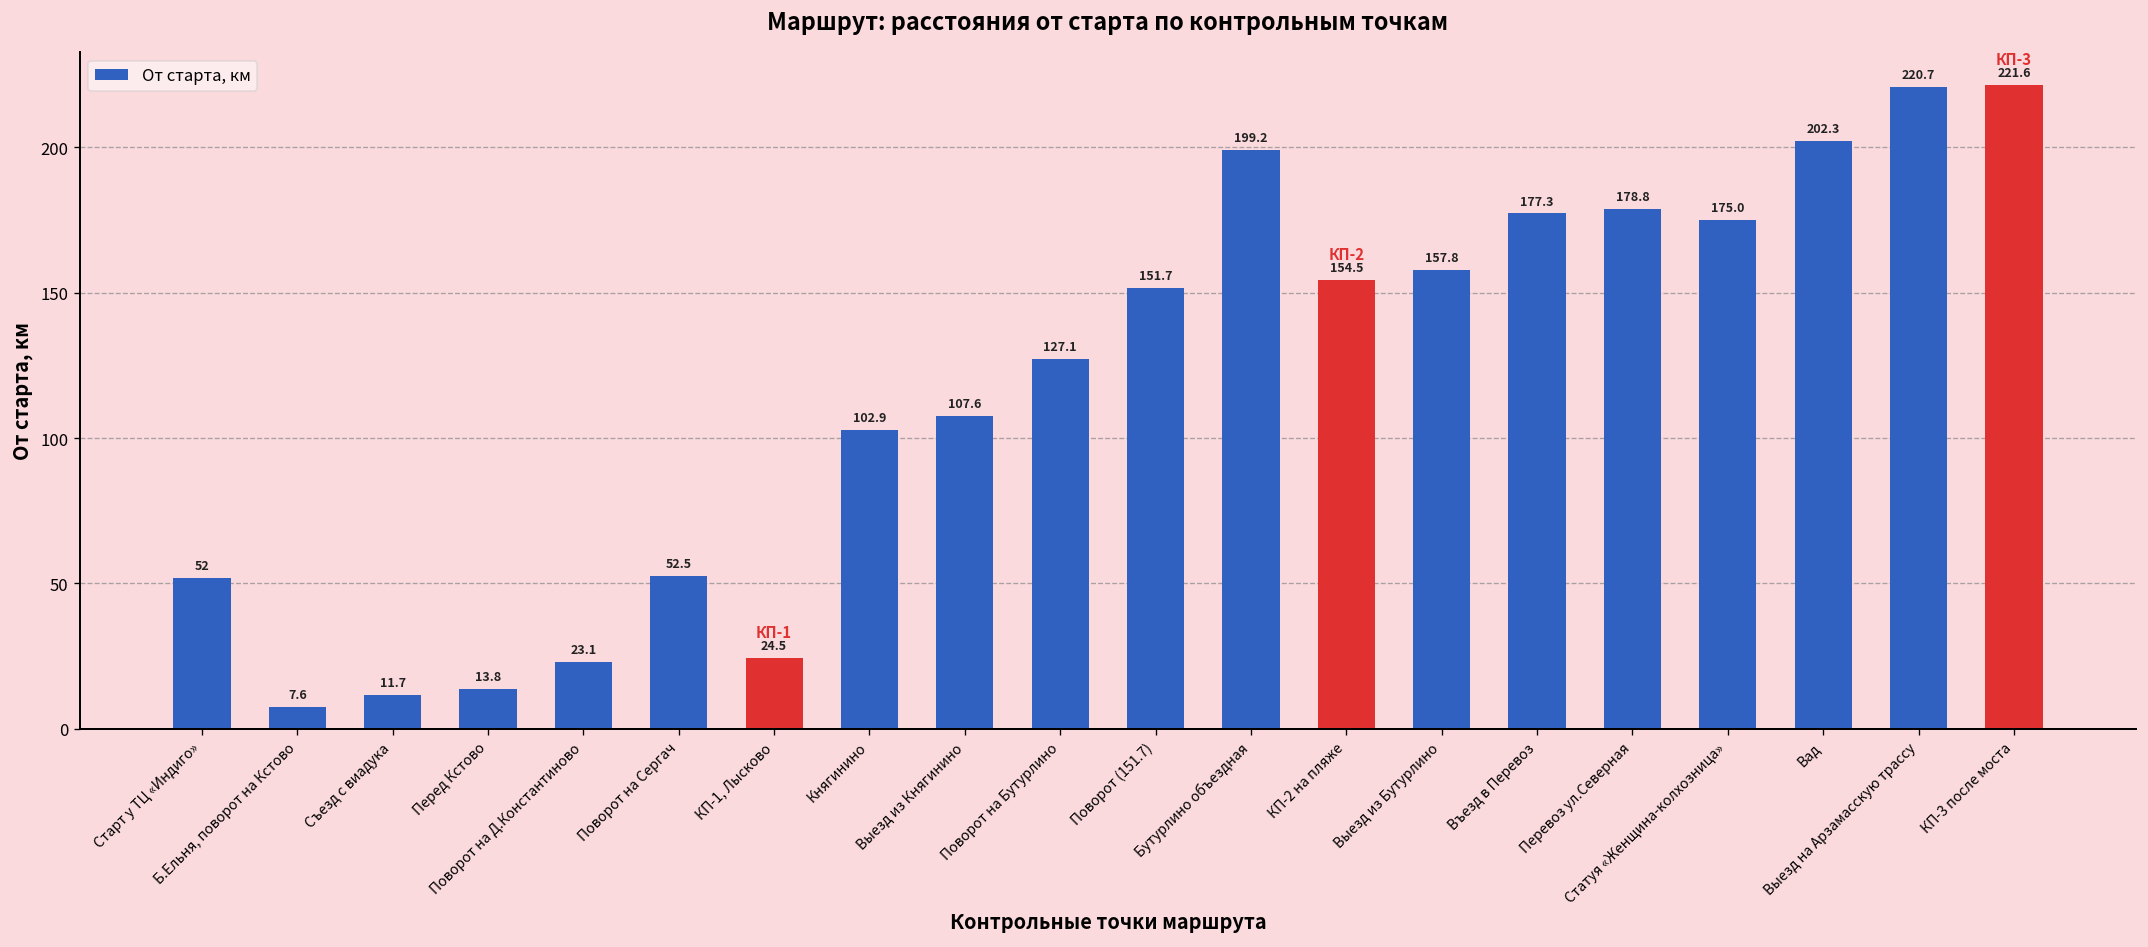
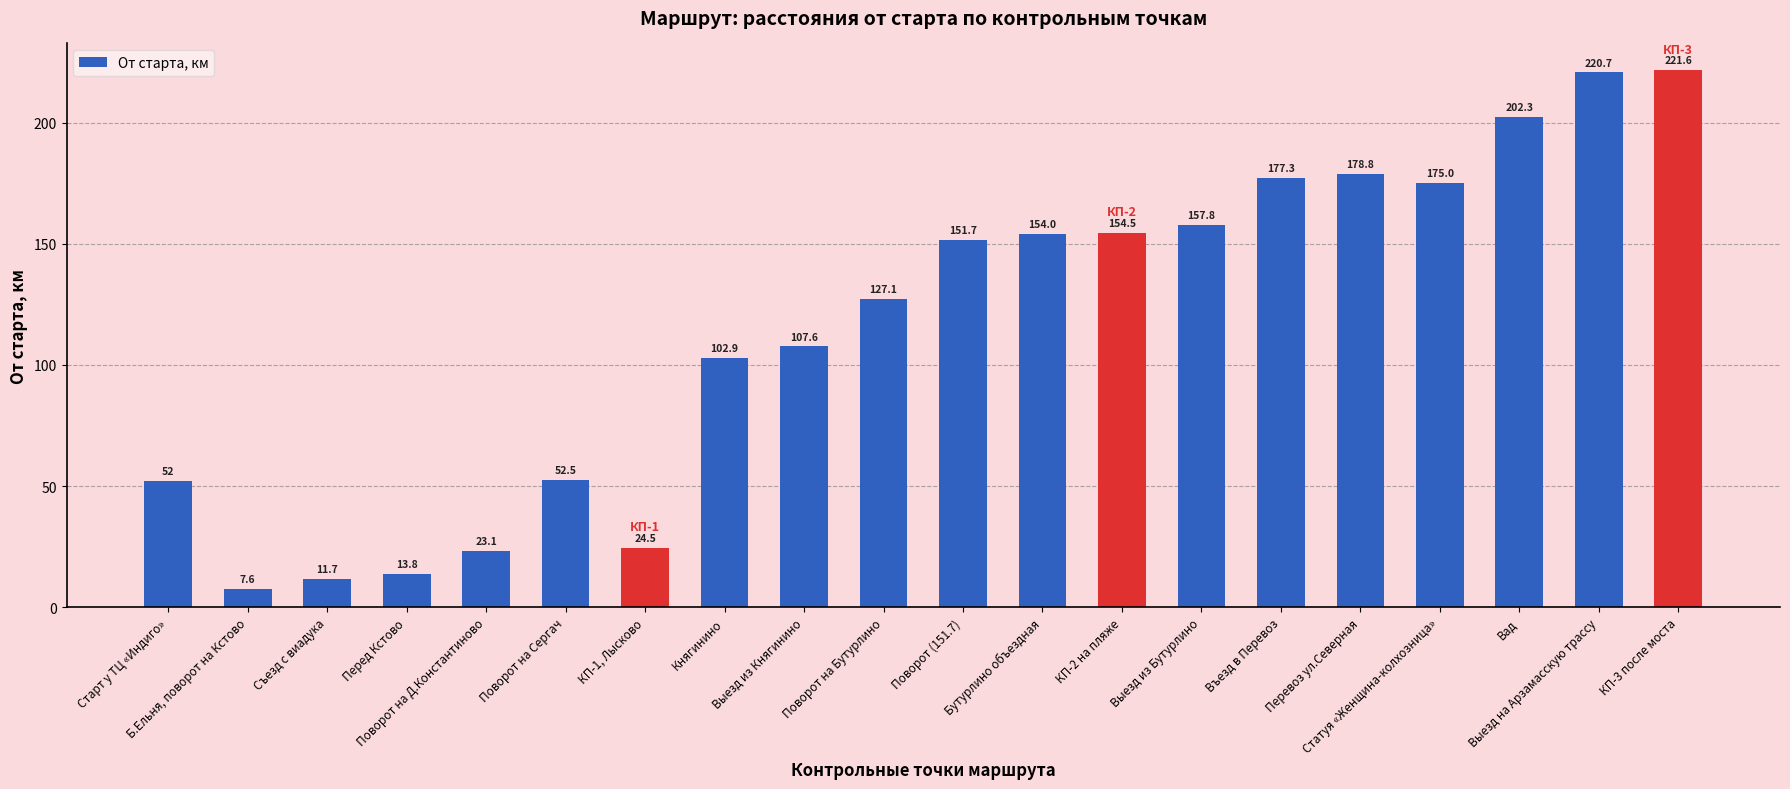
  {
    "Старт у ТЦ «Индиго»": 52,
    "Б.Ельня, поворот на Кстово": 7.6,
    "Съезд с виадука": 11.7,
    "Перед Кстово": 13.8,
    "Поворот на Д.Константиново": 23.1,
    "Поворот на Сергач": 52.5,
    "КП-1, Лысково": 24.5,
    "Княгинино": 102.9,
    "Выезд из Княгинино": 107.6,
    "Поворот на Бутурлино": 127.1,
    "Поворот (151.7)": 151.7,
-   "Бутурлино объездная": 199.2,
+   "Бутурлино объездная": 154.0,
    "КП-2 на пляже": 154.5,
    "Выезд из Бутурлино": 157.8,
    "Въезд в Перевоз": 177.3,
    "Перевоз ул.Северная": 178.8,
    "Статуя «Женщина-колхозница»": 175.0,
    "Вад": 202.3,
    "Выезд на Арзамасскую трассу": 220.7,
    "КП-3 после моста": 221.6
  }
